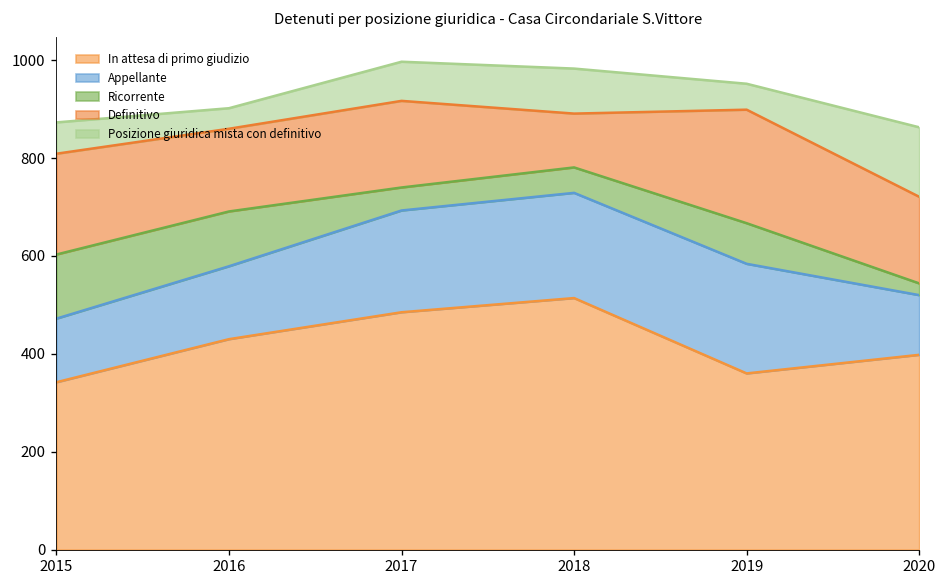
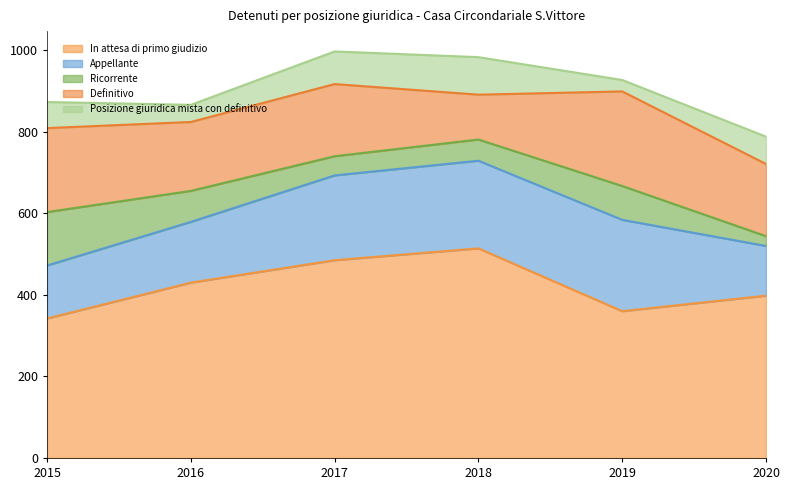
  {
    "Appellante": {
      "2015": 130,
      "2016": 150,
      "2017": 210,
      "2018": 220,
      "2019": 220,
      "2020": 120
    },
    "Ricorrente": {
      "2015": 130,
-     "2016": 110,
+     "2016": 80,
      "2017": 50,
      "2018": 50,
      "2019": 80,
      "2020": 20
    },
    "Posizione giuridica mista con definitivo": {
      "2015": 60,
      "2016": 40,
      "2017": 80,
      "2018": 90,
-     "2019": 50,
-     "2020": 140
+     "2019": 30,
+     "2020": 70
    }
  }
